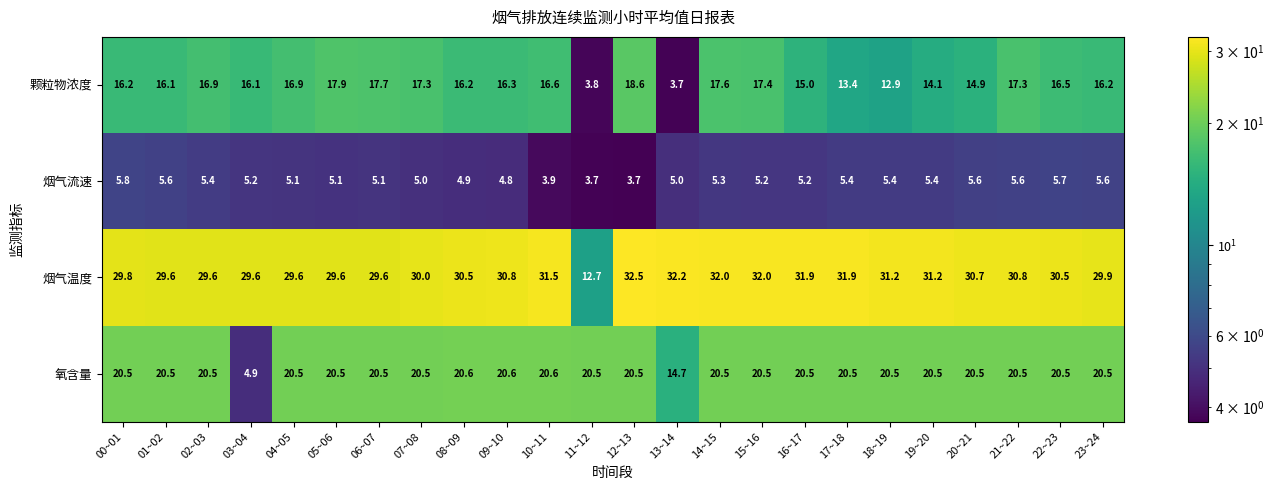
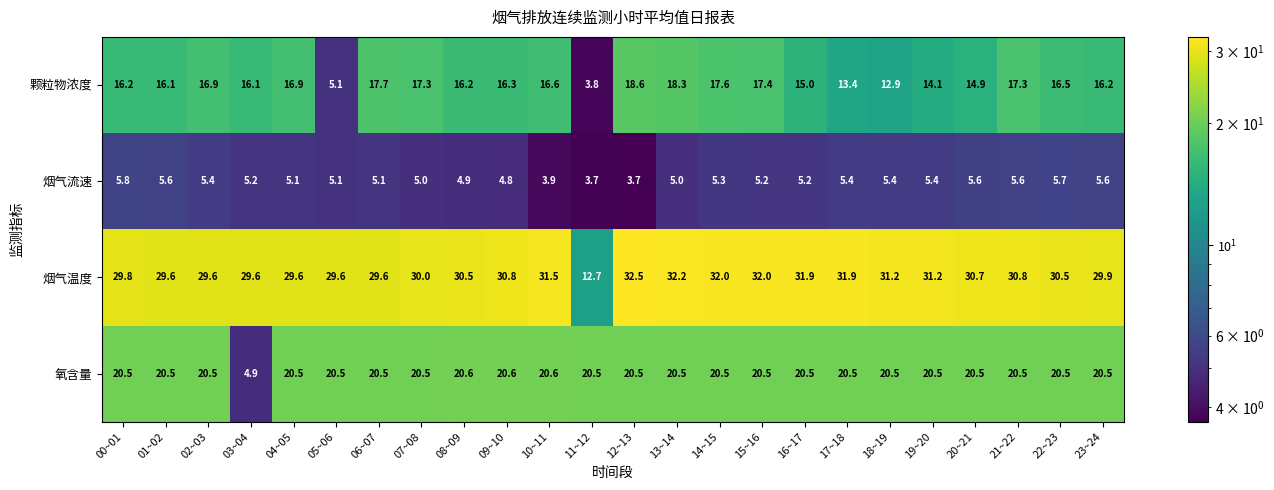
  {
    "颗粒物浓度": {
      "00~01": 16.2,
      "01~02": 16.1,
      "02~03": 16.9,
      "03~04": 16.1,
      "04~05": 16.9,
-     "05~06": 17.9,
+     "05~06": 5.1,
      "06~07": 17.7,
      "07~08": 17.3,
      "08~09": 16.2,
      "09~10": 16.3,
      "10~11": 16.6,
      "11~12": 3.8,
      "12~13": 18.6,
-     "13~14": 3.7,
+     "13~14": 18.3,
      "14~15": 17.6,
      "15~16": 17.4,
      "16~17": 15.0,
      "17~18": 13.4,
      "18~19": 12.9,
      "19~20": 14.1,
      "20~21": 14.9,
      "21~22": 17.3,
      "22~23": 16.5,
      "23~24": 16.2
    },
    "烟气流速": {
      "00~01": 5.8,
      "01~02": 5.6,
      "02~03": 5.4,
      "03~04": 5.2,
      "04~05": 5.1,
      "05~06": 5.1,
      "06~07": 5.1,
      "07~08": 5.0,
      "08~09": 4.9,
      "09~10": 4.8,
      "10~11": 3.9,
      "11~12": 3.7,
      "12~13": 3.7,
      "13~14": 5.0,
      "14~15": 5.3,
      "15~16": 5.2,
      "16~17": 5.2,
      "17~18": 5.4,
      "18~19": 5.4,
      "19~20": 5.4,
      "20~21": 5.6,
      "21~22": 5.6,
      "22~23": 5.7,
      "23~24": 5.6
    },
    "烟气温度": {
      "00~01": 29.8,
      "01~02": 29.6,
      "02~03": 29.6,
      "03~04": 29.6,
      "04~05": 29.6,
      "05~06": 29.6,
      "06~07": 29.6,
      "07~08": 30.0,
      "08~09": 30.5,
      "09~10": 30.8,
      "10~11": 31.5,
      "11~12": 12.7,
      "12~13": 32.5,
      "13~14": 32.2,
      "14~15": 32.0,
      "15~16": 32.0,
      "16~17": 31.9,
      "17~18": 31.9,
      "18~19": 31.2,
      "19~20": 31.2,
      "20~21": 30.7,
      "21~22": 30.8,
      "22~23": 30.5,
      "23~24": 29.9
    },
    "氧含量": {
      "00~01": 20.5,
      "01~02": 20.5,
      "02~03": 20.5,
      "03~04": 4.9,
      "04~05": 20.5,
      "05~06": 20.5,
      "06~07": 20.5,
      "07~08": 20.5,
      "08~09": 20.6,
      "09~10": 20.6,
      "10~11": 20.6,
      "11~12": 20.5,
      "12~13": 20.5,
-     "13~14": 14.7,
+     "13~14": 20.5,
      "14~15": 20.5,
      "15~16": 20.5,
      "16~17": 20.5,
      "17~18": 20.5,
      "18~19": 20.5,
      "19~20": 20.5,
      "20~21": 20.5,
      "21~22": 20.5,
      "22~23": 20.5,
      "23~24": 20.5
    }
  }
